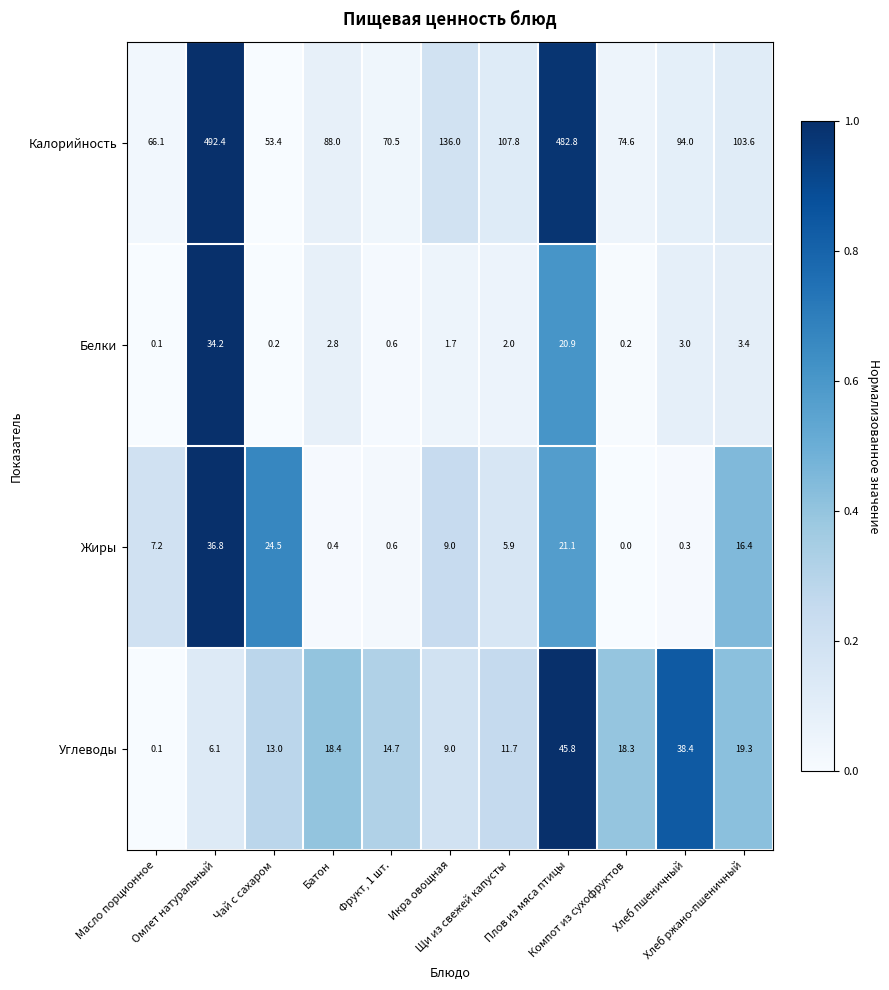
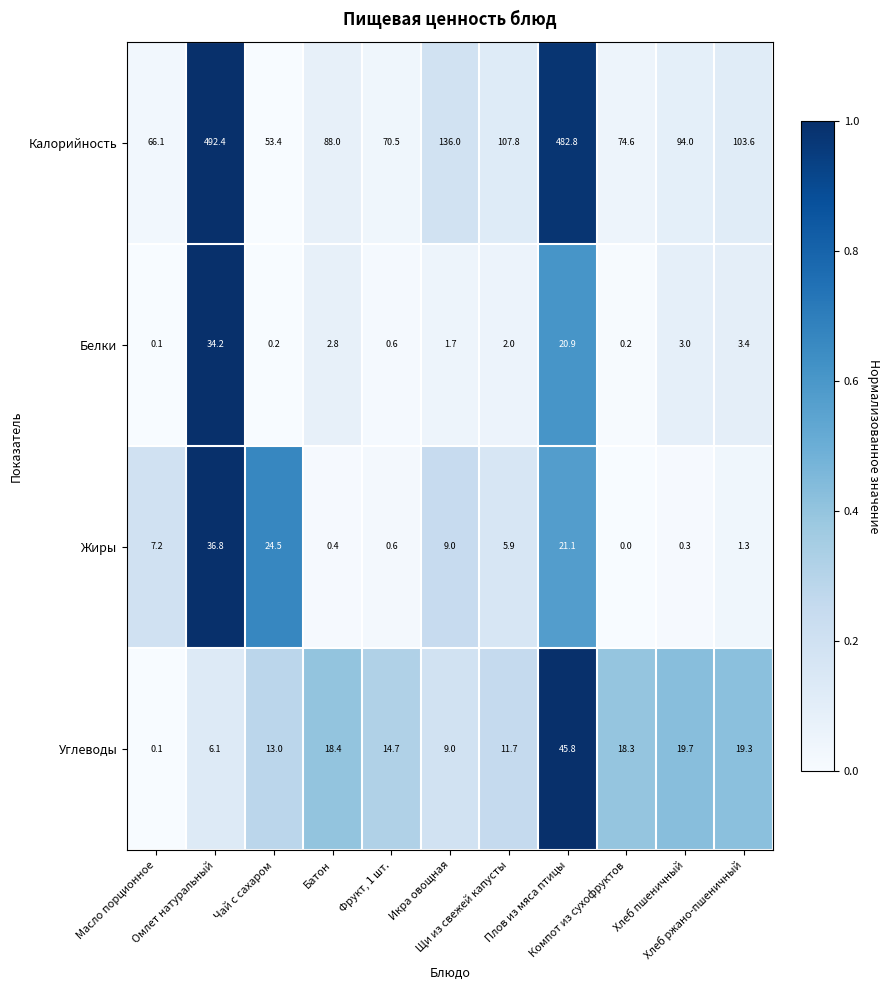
  {
    "Калорийность": {
      "Масло порционное": 66.1,
      "Омлет натуральный": 492.4,
      "Чай с сахаром": 53.4,
      "Батон": 88.0,
      "Фрукт, 1 шт.": 70.5,
      "Икра овощная": 136.0,
      "Щи из свежей капусты": 107.8,
      "Плов из мяса птицы": 482.8,
      "Компот из сухофруктов": 74.6,
      "Хлеб пшеничный": 94.0,
      "Хлеб ржано-пшеничный": 103.6
    },
    "Белки": {
      "Масло порционное": 0.1,
      "Омлет натуральный": 34.2,
      "Чай с сахаром": 0.2,
      "Батон": 2.8,
      "Фрукт, 1 шт.": 0.6,
      "Икра овощная": 1.7,
      "Щи из свежей капусты": 2.0,
      "Плов из мяса птицы": 20.9,
      "Компот из сухофруктов": 0.2,
      "Хлеб пшеничный": 3.0,
      "Хлеб ржано-пшеничный": 3.4
    },
    "Жиры": {
      "Масло порционное": 7.2,
      "Омлет натуральный": 36.8,
      "Чай с сахаром": 24.5,
      "Батон": 0.4,
      "Фрукт, 1 шт.": 0.6,
      "Икра овощная": 9.0,
      "Щи из свежей капусты": 5.9,
      "Плов из мяса птицы": 21.1,
      "Компот из сухофруктов": 0.0,
      "Хлеб пшеничный": 0.3,
-     "Хлеб ржано-пшеничный": 16.4
+     "Хлеб ржано-пшеничный": 1.3
    },
    "Углеводы": {
      "Масло порционное": 0.1,
      "Омлет натуральный": 6.1,
      "Чай с сахаром": 13.0,
      "Батон": 18.4,
      "Фрукт, 1 шт.": 14.7,
      "Икра овощная": 9.0,
      "Щи из свежей капусты": 11.7,
      "Плов из мяса птицы": 45.8,
      "Компот из сухофруктов": 18.3,
-     "Хлеб пшеничный": 38.4,
+     "Хлеб пшеничный": 19.7,
      "Хлеб ржано-пшеничный": 19.3
    }
  }
